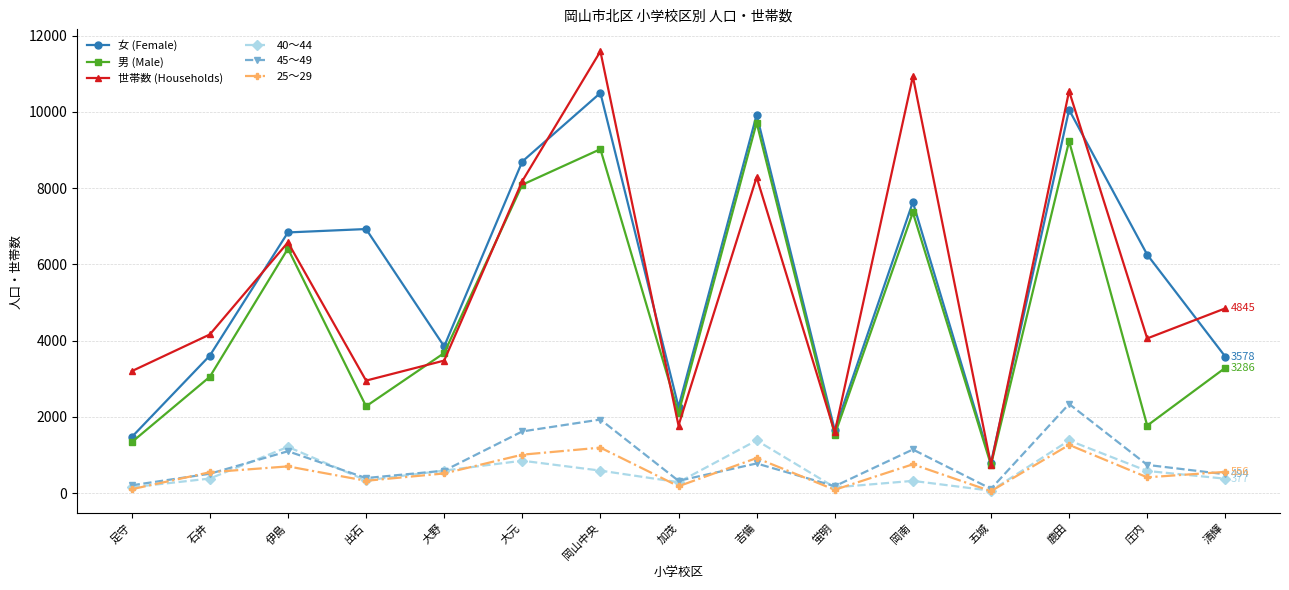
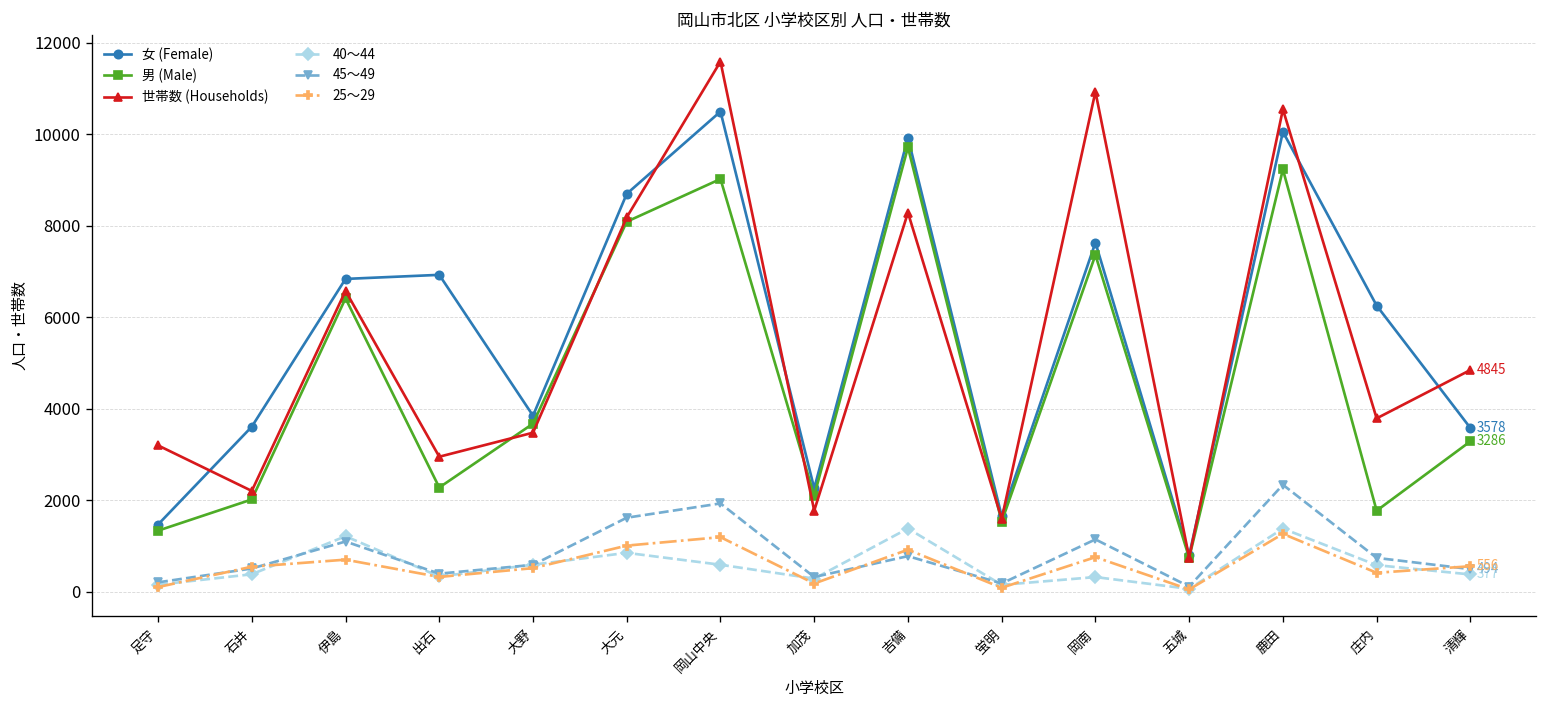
  {
    "女 (Female)": {
      "清輝": 3578
    },
    "男 (Male)": {
      "足守": 1300,
-     "石井": 3100,
+     "石井": 2000,
      "伊島": 6400,
      "出石": 2300,
      "大野": 3700,
      "大元": 8100,
      "岡山中央": 9000,
      "加茂": 2100,
      "吉備": 9700,
      "岡南": 7400,
      "鹿田": 9200,
      "庄内": 1800
    },
    "世帯数 (Households)": {
      "足守": 3200,
-     "石井": 4200,
+     "石井": 2200,
      "伊島": 6600,
      "出石": 3000,
      "大野": 3500,
      "大元": 8200,
      "岡山中央": 11600,
      "加茂": 1800,
      "吉備": 8300,
      "岡南": 10900,
      "鹿田": 10500,
-     "庄内": 4100
+     "庄内": 3800
    },
    "40～44": {
      "石井": 400,
      "伊島": 1200,
      "大元": 800,
      "岡山中央": 600,
      "吉備": 1400,
      "岡南": 300,
      "鹿田": 1400,
      "庄内": 600
    },
    "45～49": {
      "伊島": 1100,
      "大元": 1600,
      "岡山中央": 1900,
      "吉備": 800,
      "岡南": 1100,
      "鹿田": 2300,
      "庄内": 700
    },
    "25～29": {
      "伊島": 700,
      "大野": 500,
      "大元": 1000,
      "岡山中央": 1200,
      "加茂": 200,
      "吉備": 900,
      "岡南": 800,
      "鹿田": 1300,
      "庄内": 400
    }
  }
